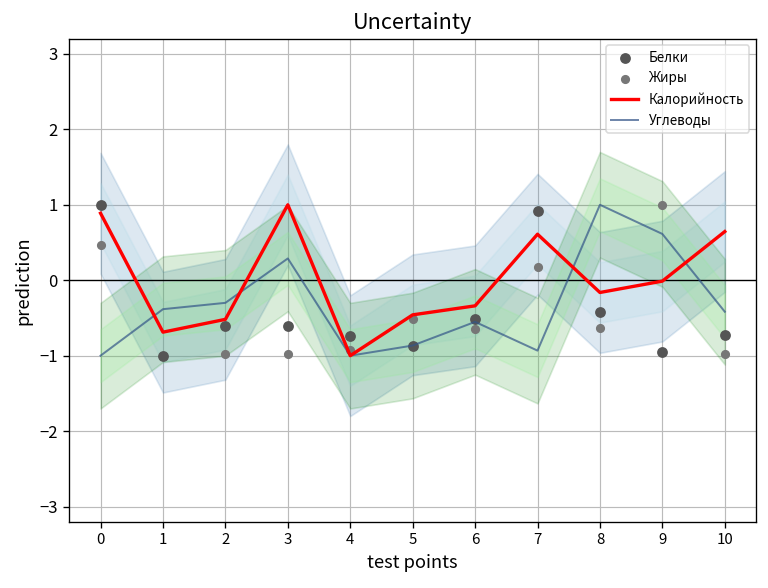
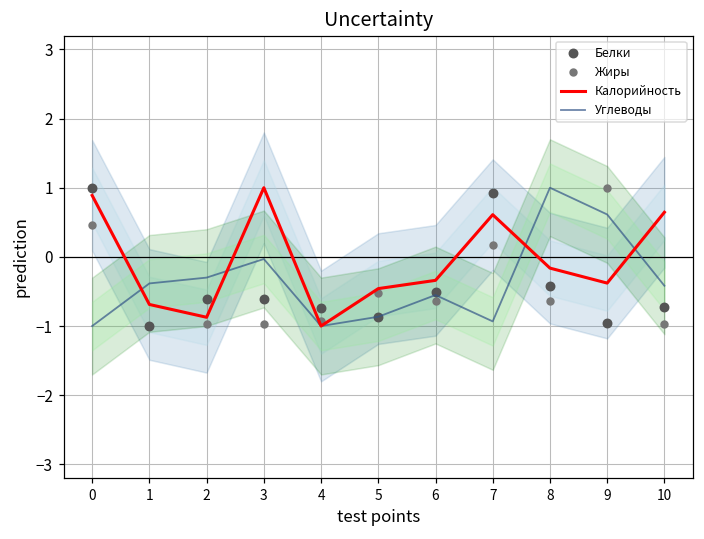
  {
    "Калорийность": {
      "0": 0.9,
      "1": -0.7,
-     "2": -0.5,
+     "2": -0.9,
      "5": -0.5,
      "6": -0.3,
      "7": 0.6,
      "8": -0.2,
-     "9": 0.0,
+     "9": -0.4,
      "10": 0.6
    },
    "Углеводы": {
      "0": -1.0,
      "1": -0.4,
      "2": -0.3,
-     "3": 0.3,
+     "3": 0.0,
      "7": -0.9,
      "8": 1.0,
      "9": 0.6,
      "10": -0.4
    }
  }
